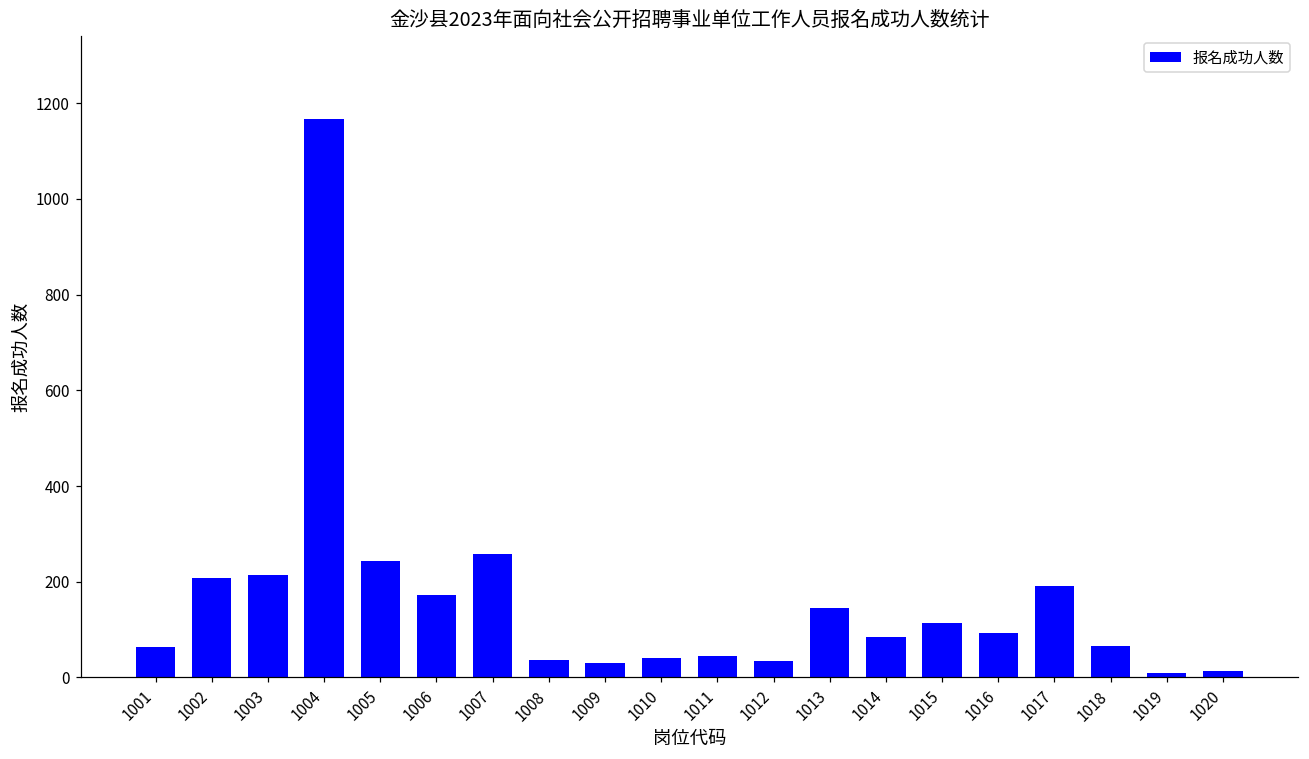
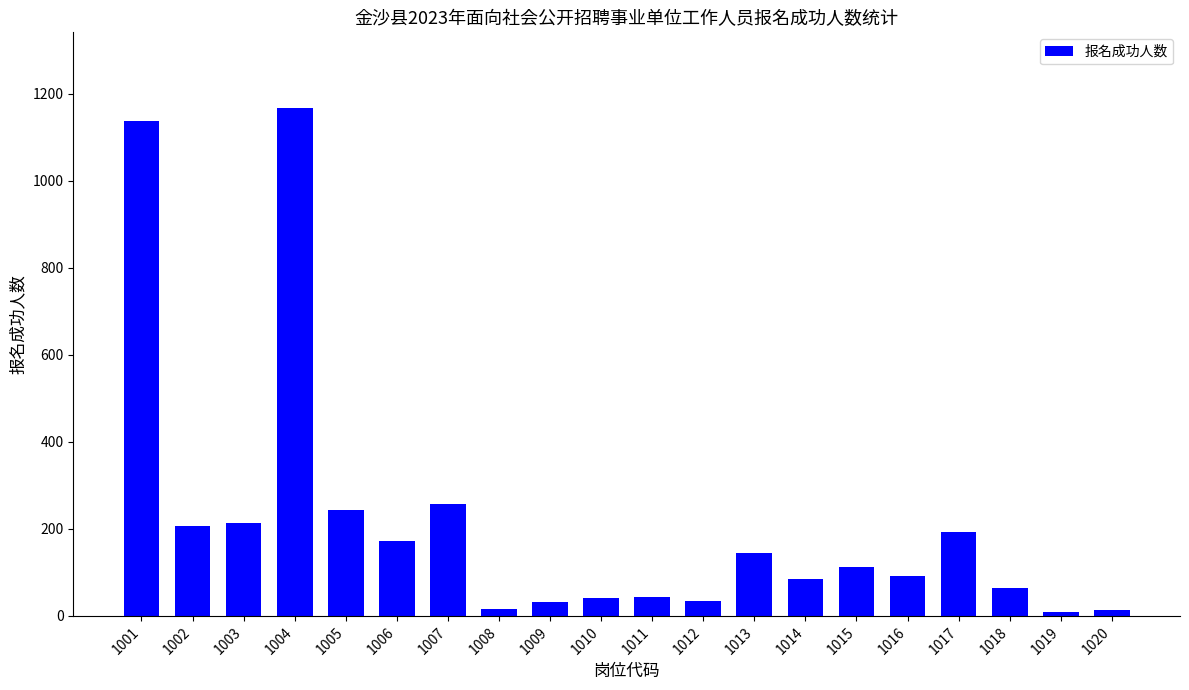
  {
-   "1001": 60,
+   "1001": 1140,
    "1002": 210,
    "1003": 210,
    "1004": 1170,
    "1005": 240,
    "1006": 170,
    "1007": 260,
-   "1008": 40,
+   "1008": 20,
    "1009": 30,
    "1010": 40,
    "1011": 40,
    "1012": 40,
    "1013": 150,
    "1014": 80,
    "1015": 110,
    "1016": 90,
    "1017": 190,
    "1018": 70,
    "1019": 10,
    "1020": 10
  }
